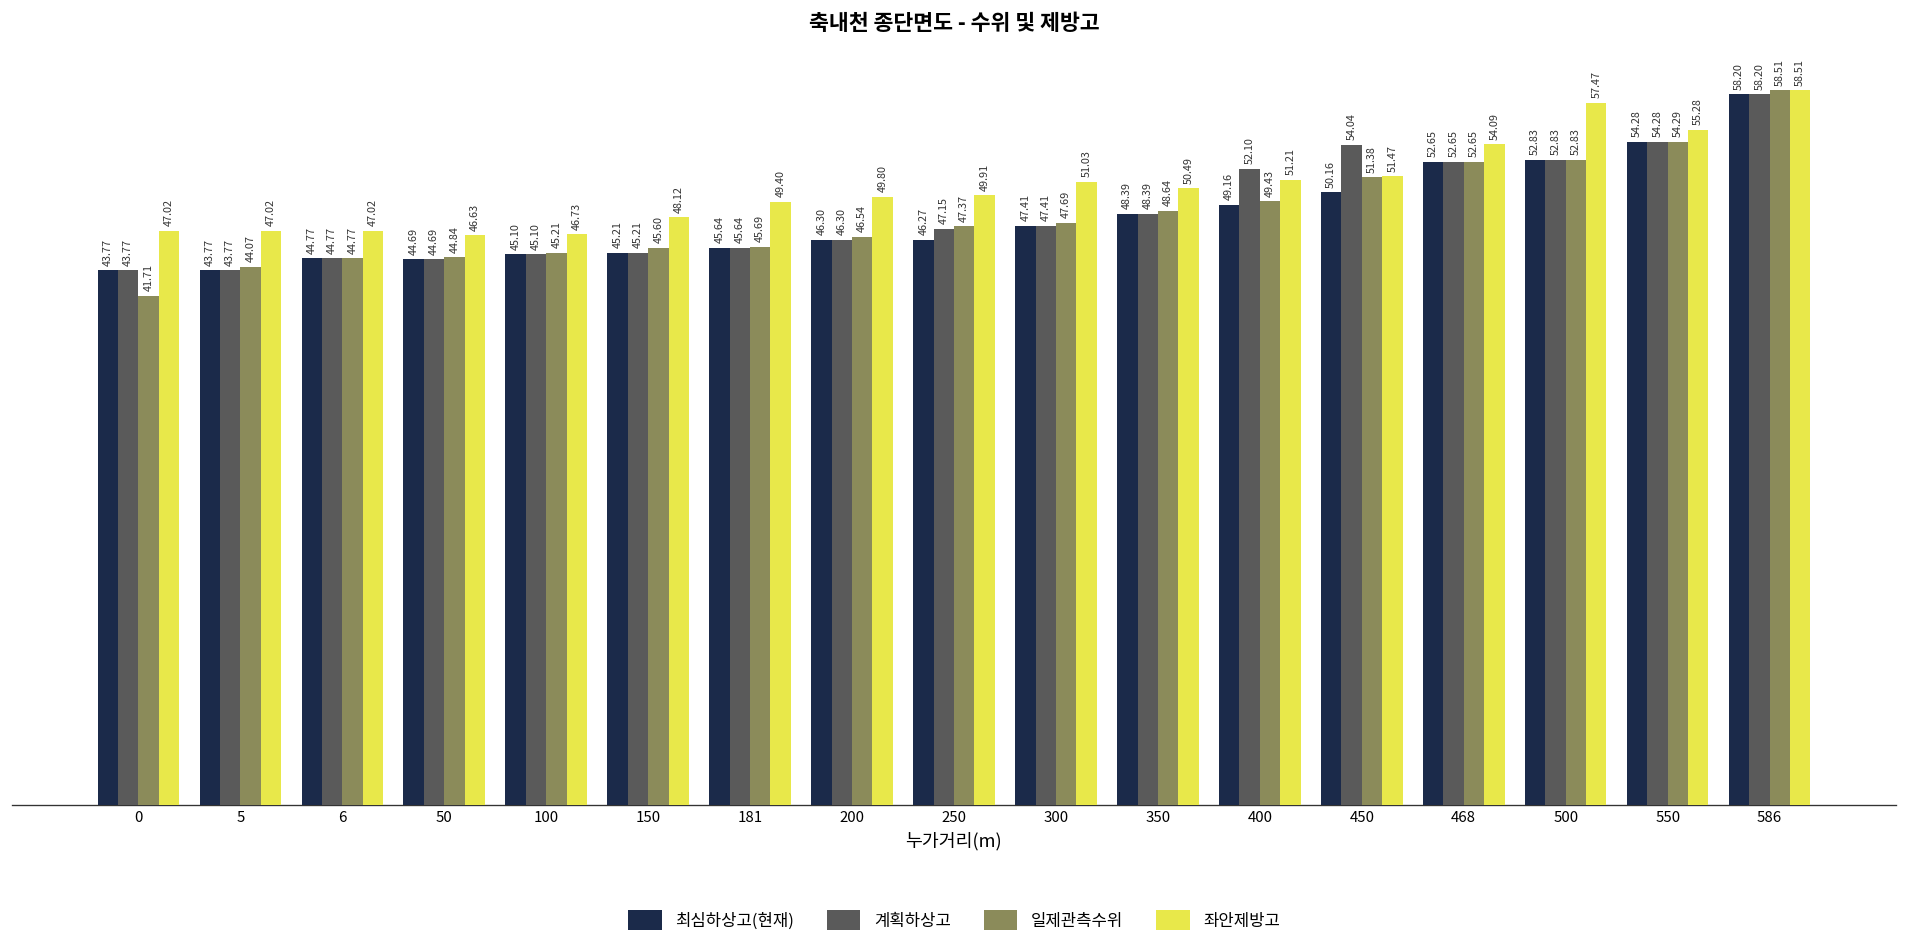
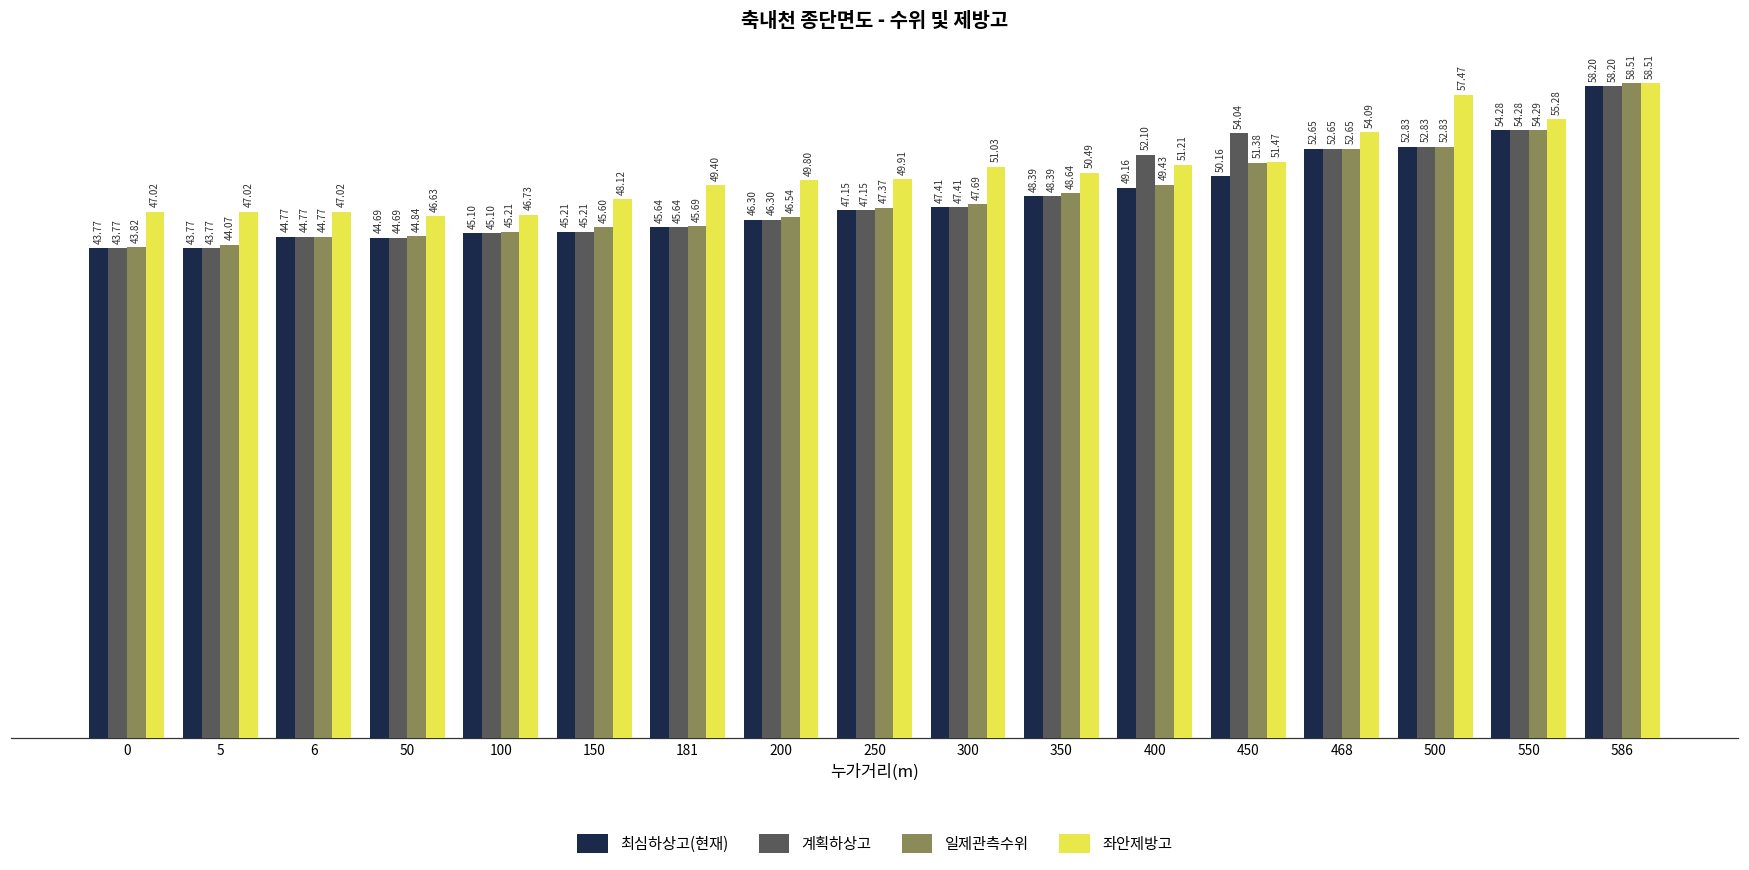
  {
    "최심하상고(현재)": {
      "0": 43.77,
      "5": 43.77,
      "6": 44.77,
      "50": 44.69,
      "100": 45.10,
      "150": 45.21,
      "181": 45.64,
      "200": 46.30,
-     "250": 46.27,
+     "250": 47.15,
      "300": 47.41,
      "350": 48.39,
      "400": 49.16,
      "450": 50.16,
      "468": 52.65,
      "500": 52.83,
      "550": 54.28,
      "586": 58.20
    },
    "계획하상고": {
      "0": 43.77,
      "5": 43.77,
      "6": 44.77,
      "50": 44.69,
      "100": 45.10,
      "150": 45.21,
      "181": 45.64,
      "200": 46.30,
      "250": 47.15,
      "300": 47.41,
      "350": 48.39,
      "400": 52.10,
      "450": 54.04,
      "468": 52.65,
      "500": 52.83,
      "550": 54.28,
      "586": 58.20
    },
    "일제관측수위": {
-     "0": 41.71,
+     "0": 43.82,
      "5": 44.07,
      "6": 44.77,
      "50": 44.84,
      "100": 45.21,
      "150": 45.60,
      "181": 45.69,
      "200": 46.54,
      "250": 47.37,
      "300": 47.69,
      "350": 48.64,
      "400": 49.43,
      "450": 51.38,
      "468": 52.65,
      "500": 52.83,
      "550": 54.29,
      "586": 58.51
    },
    "좌안제방고": {
      "0": 47.02,
      "5": 47.02,
      "6": 47.02,
      "50": 46.63,
      "100": 46.73,
      "150": 48.12,
      "181": 49.40,
      "200": 49.80,
      "250": 49.91,
      "300": 51.03,
      "350": 50.49,
      "400": 51.21,
      "450": 51.47,
      "468": 54.09,
      "500": 57.47,
      "550": 55.28,
      "586": 58.51
    }
  }
